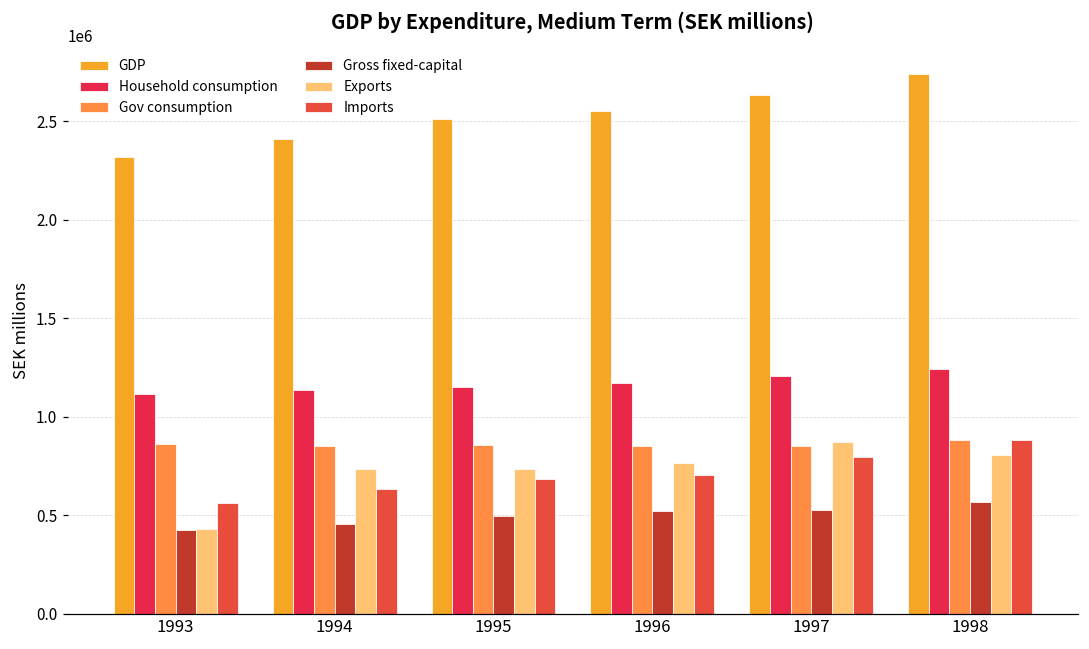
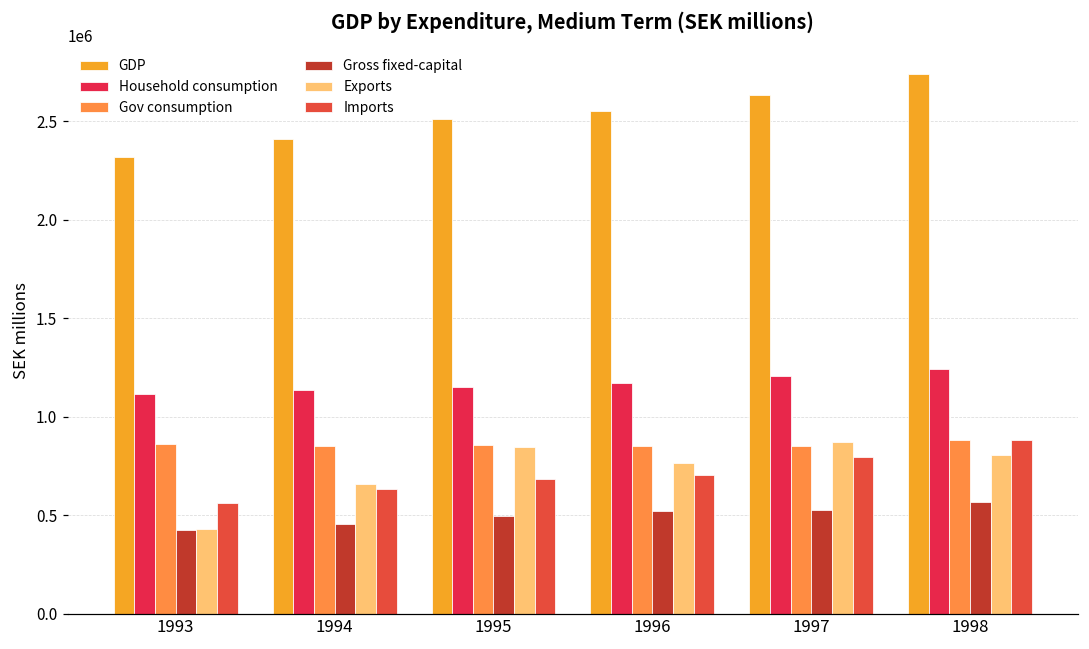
  {
    "Exports": {
      "1993": 430000,
-     "1994": 740000,
-     "1995": 730000,
+     "1994": 660000,
+     "1995": 850000,
      "1996": 760000,
      "1997": 870000,
      "1998": 810000
    }
  }
